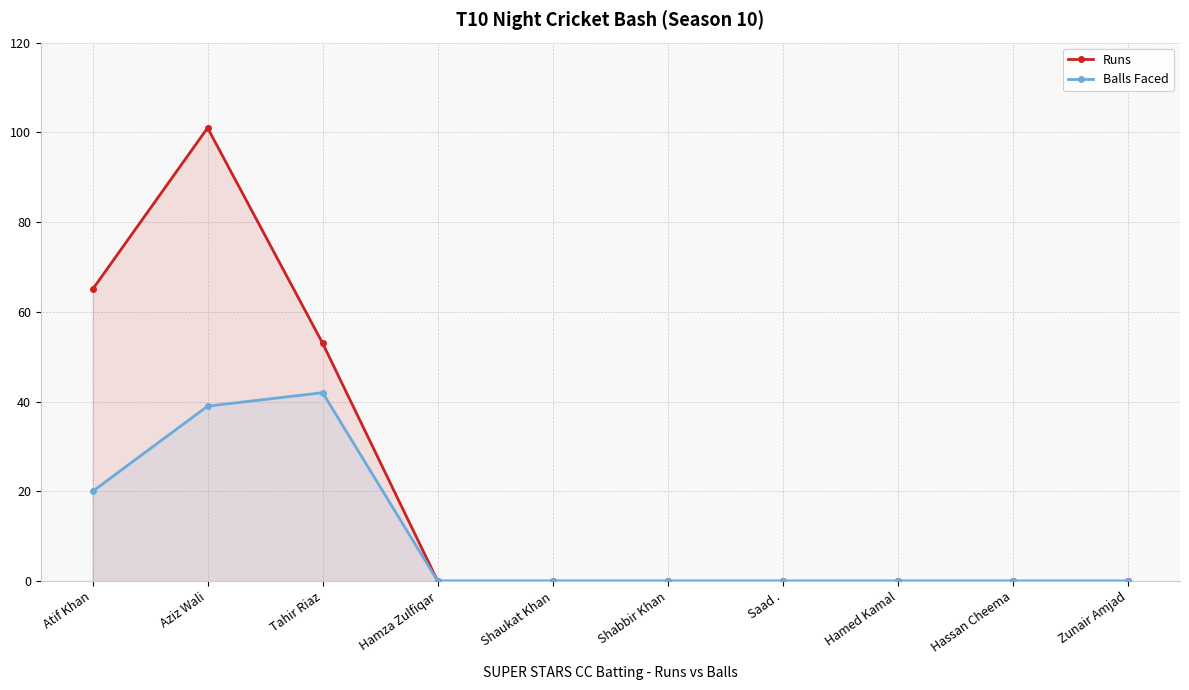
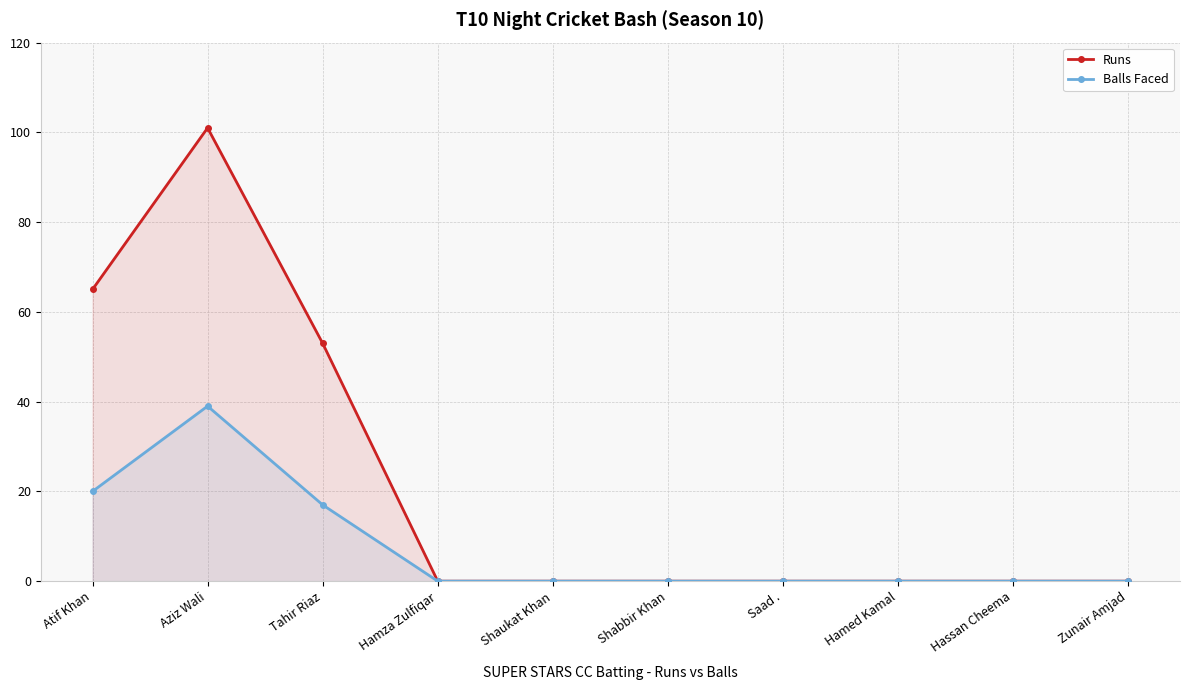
  {
    "Runs": {
      "Atif Khan": 65,
      "Aziz Wali": 101,
      "Tahir Riaz": 53
    },
    "Balls Faced": {
      "Atif Khan": 20,
      "Aziz Wali": 39,
-     "Tahir Riaz": 42
+     "Tahir Riaz": 17
    }
  }
